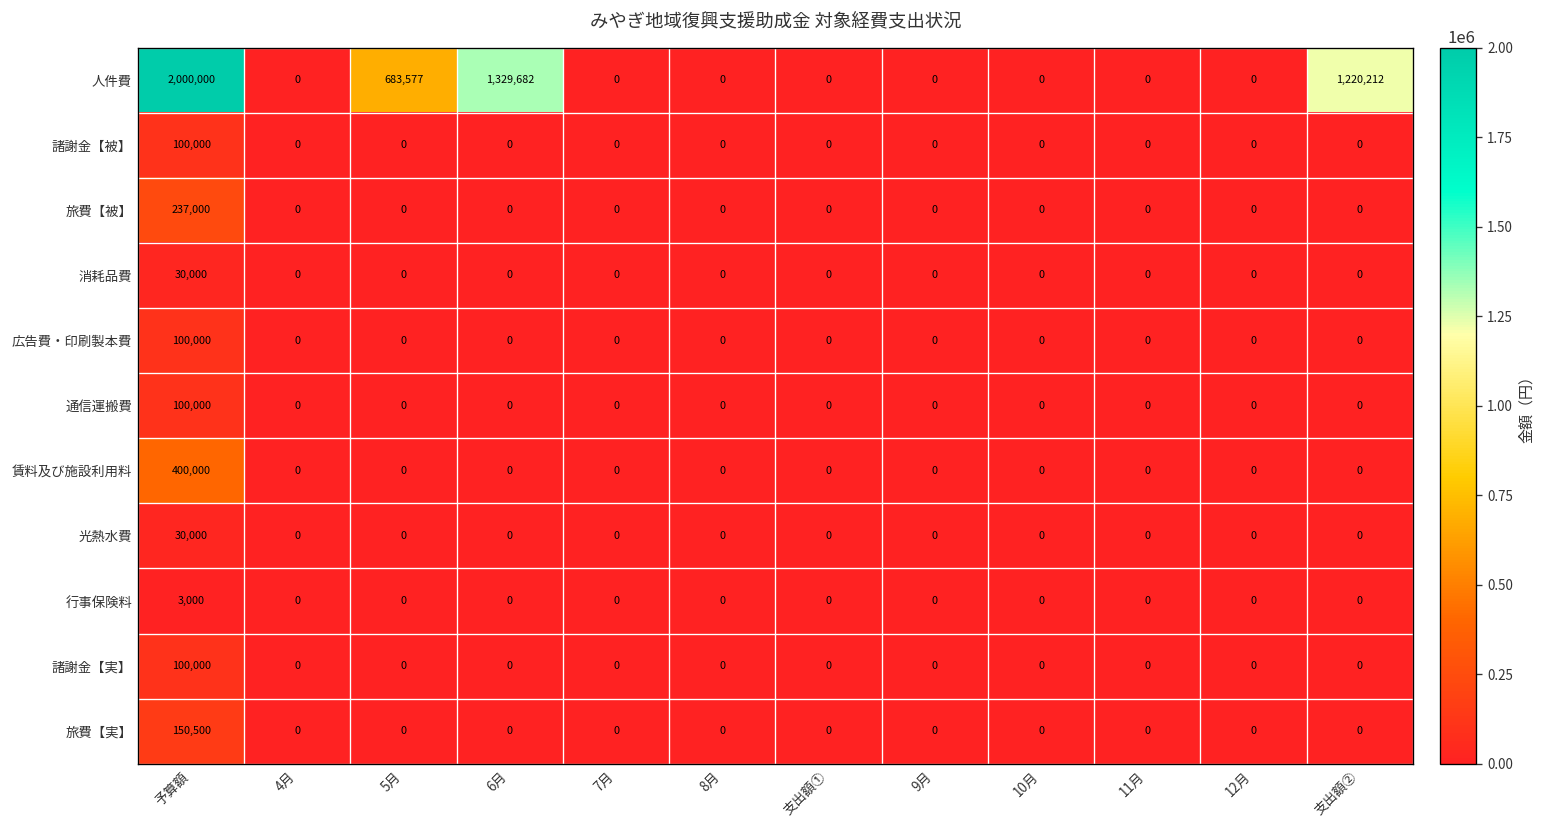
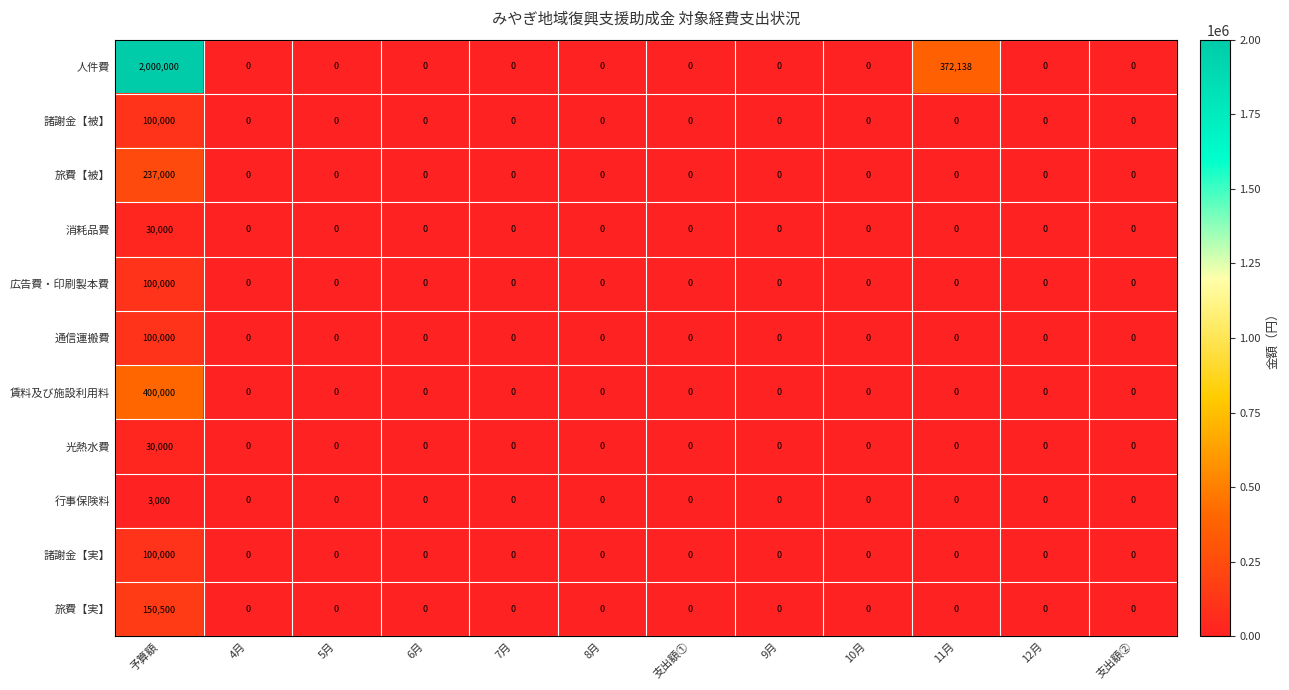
  {
    "人件費": {
      "予算額": "2,000,000",
      "4月": "0",
-     "5月": "683,577",
-     "6月": "1,329,682",
+     "5月": "0",
+     "6月": "0",
      "7月": "0",
      "8月": "0",
      "支出額①": "0",
      "9月": "0",
      "10月": "0",
-     "11月": "0",
+     "11月": "372,138",
      "12月": "0",
-     "支出額②": "1,220,212"
+     "支出額②": "0"
    },
    "諸謝金【被】": {
      "予算額": "100,000",
      "4月": "0",
      "5月": "0",
      "6月": "0",
      "7月": "0",
      "8月": "0",
      "支出額①": "0",
      "9月": "0",
      "10月": "0",
      "11月": "0",
      "12月": "0",
      "支出額②": "0"
    },
    "旅費【被】": {
      "予算額": "237,000",
      "4月": "0",
      "5月": "0",
      "6月": "0",
      "7月": "0",
      "8月": "0",
      "支出額①": "0",
      "9月": "0",
      "10月": "0",
      "11月": "0",
      "12月": "0",
      "支出額②": "0"
    },
    "消耗品費": {
      "予算額": "30,000",
      "4月": "0",
      "5月": "0",
      "6月": "0",
      "7月": "0",
      "8月": "0",
      "支出額①": "0",
      "9月": "0",
      "10月": "0",
      "11月": "0",
      "12月": "0",
      "支出額②": "0"
    },
    "広告費・印刷製本費": {
      "予算額": "100,000",
      "4月": "0",
      "5月": "0",
      "6月": "0",
      "7月": "0",
      "8月": "0",
      "支出額①": "0",
      "9月": "0",
      "10月": "0",
      "11月": "0",
      "12月": "0",
      "支出額②": "0"
    },
    "通信運搬費": {
      "予算額": "100,000",
      "4月": "0",
      "5月": "0",
      "6月": "0",
      "7月": "0",
      "8月": "0",
      "支出額①": "0",
      "9月": "0",
      "10月": "0",
      "11月": "0",
      "12月": "0",
      "支出額②": "0"
    },
    "賃料及び施設利用料": {
      "予算額": "400,000",
      "4月": "0",
      "5月": "0",
      "6月": "0",
      "7月": "0",
      "8月": "0",
      "支出額①": "0",
      "9月": "0",
      "10月": "0",
      "11月": "0",
      "12月": "0",
      "支出額②": "0"
    },
    "光熱水費": {
      "予算額": "30,000",
      "4月": "0",
      "5月": "0",
      "6月": "0",
      "7月": "0",
      "8月": "0",
      "支出額①": "0",
      "9月": "0",
      "10月": "0",
      "11月": "0",
      "12月": "0",
      "支出額②": "0"
    },
    "行事保険料": {
      "予算額": "3,000",
      "4月": "0",
      "5月": "0",
      "6月": "0",
      "7月": "0",
      "8月": "0",
      "支出額①": "0",
      "9月": "0",
      "10月": "0",
      "11月": "0",
      "12月": "0",
      "支出額②": "0"
    },
    "諸謝金【実】": {
      "予算額": "100,000",
      "4月": "0",
      "5月": "0",
      "6月": "0",
      "7月": "0",
      "8月": "0",
      "支出額①": "0",
      "9月": "0",
      "10月": "0",
      "11月": "0",
      "12月": "0",
      "支出額②": "0"
    },
    "旅費【実】": {
      "予算額": "150,500",
      "4月": "0",
      "5月": "0",
      "6月": "0",
      "7月": "0",
      "8月": "0",
      "支出額①": "0",
      "9月": "0",
      "10月": "0",
      "11月": "0",
      "12月": "0",
      "支出額②": "0"
    }
  }
